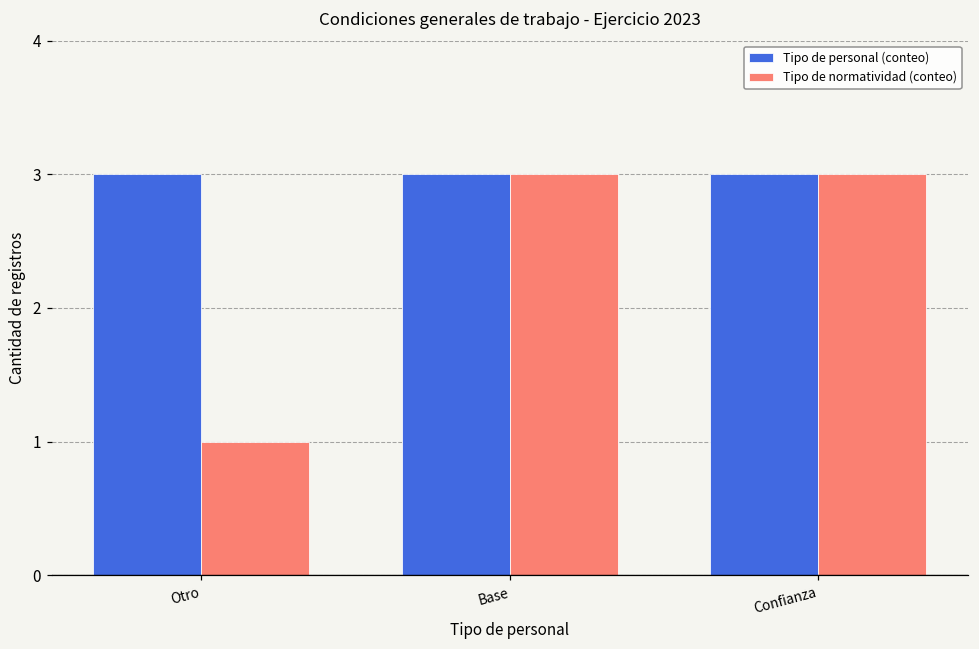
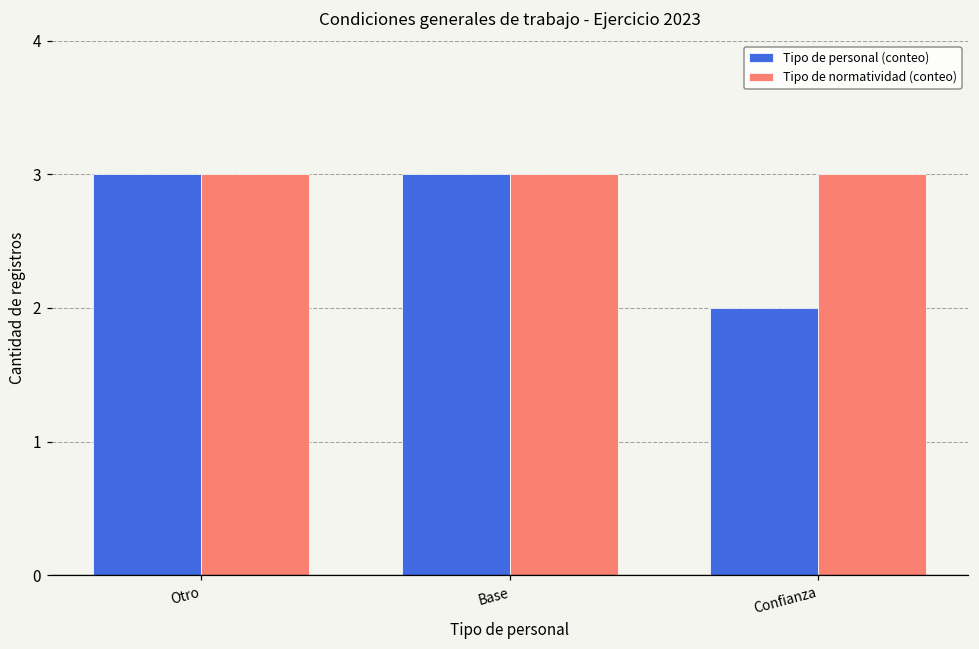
  {
    "Tipo de personal (conteo)": {
      "Otro": 3,
      "Base": 3,
-     "Confianza": 3
+     "Confianza": 2
    },
    "Tipo de normatividad (conteo)": {
-     "Otro": 1,
+     "Otro": 3,
      "Base": 3,
      "Confianza": 3
    }
  }
